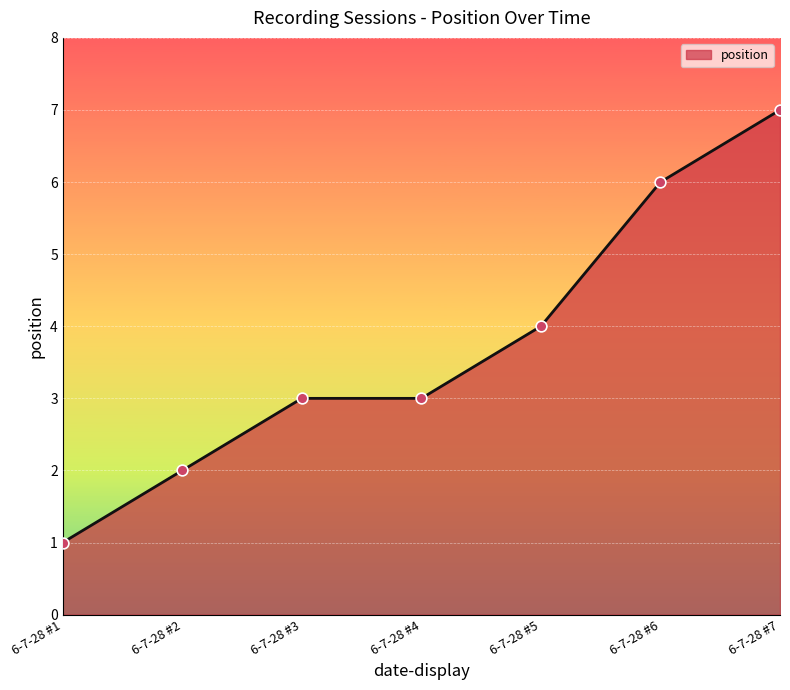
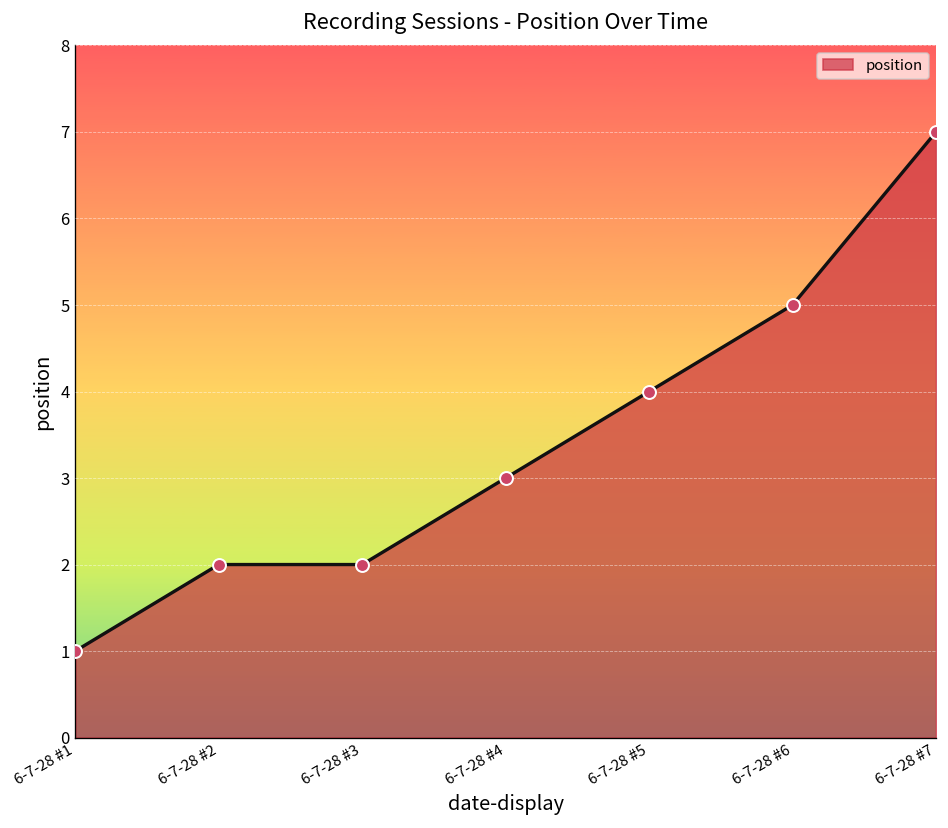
  {
    "6-7-28 #1": 1,
    "6-7-28 #2": 2,
-   "6-7-28 #3": 3,
+   "6-7-28 #3": 2,
    "6-7-28 #4": 3,
    "6-7-28 #5": 4,
-   "6-7-28 #6": 6,
+   "6-7-28 #6": 5,
    "6-7-28 #7": 7
  }
